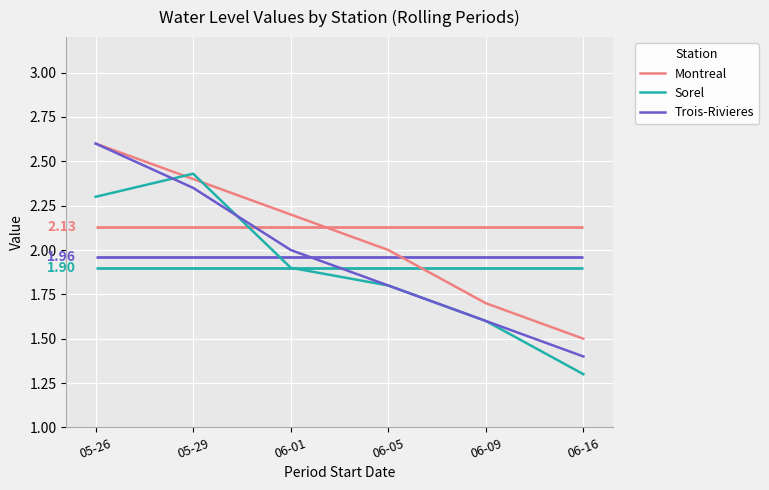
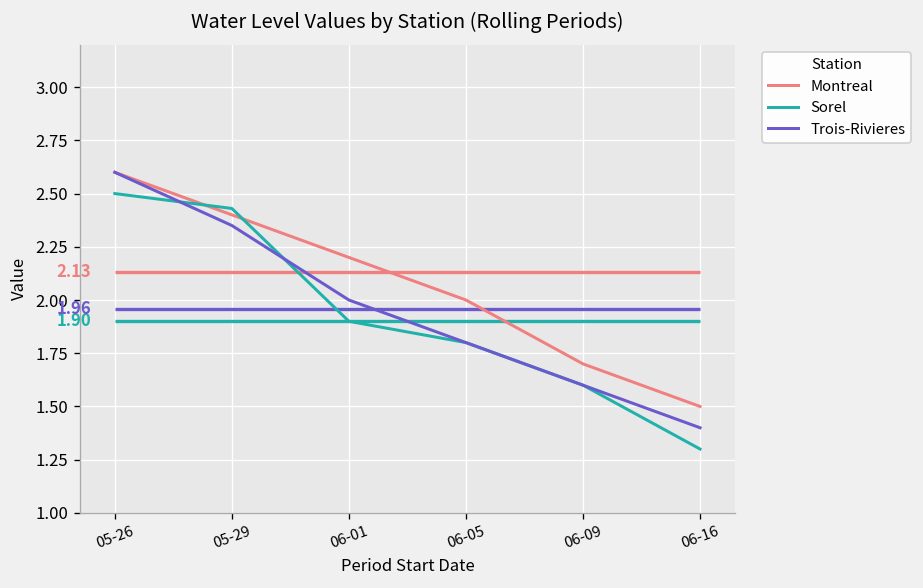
  {
    "Montreal": {
      "05-29": 2.4,
      "06-01": 2.2,
      "06-05": 2.0,
      "06-09": 1.7,
      "06-16": 1.5
    },
    "Sorel": {
-     "05-26": 2.3,
+     "05-26": 2.5,
      "05-29": 2.43,
      "06-01": 1.9,
      "06-16": 1.3
    },
    "Trois-Rivieres": {
      "05-29": 2.35,
      "06-01": 2.0,
      "06-16": 1.4
    }
  }
